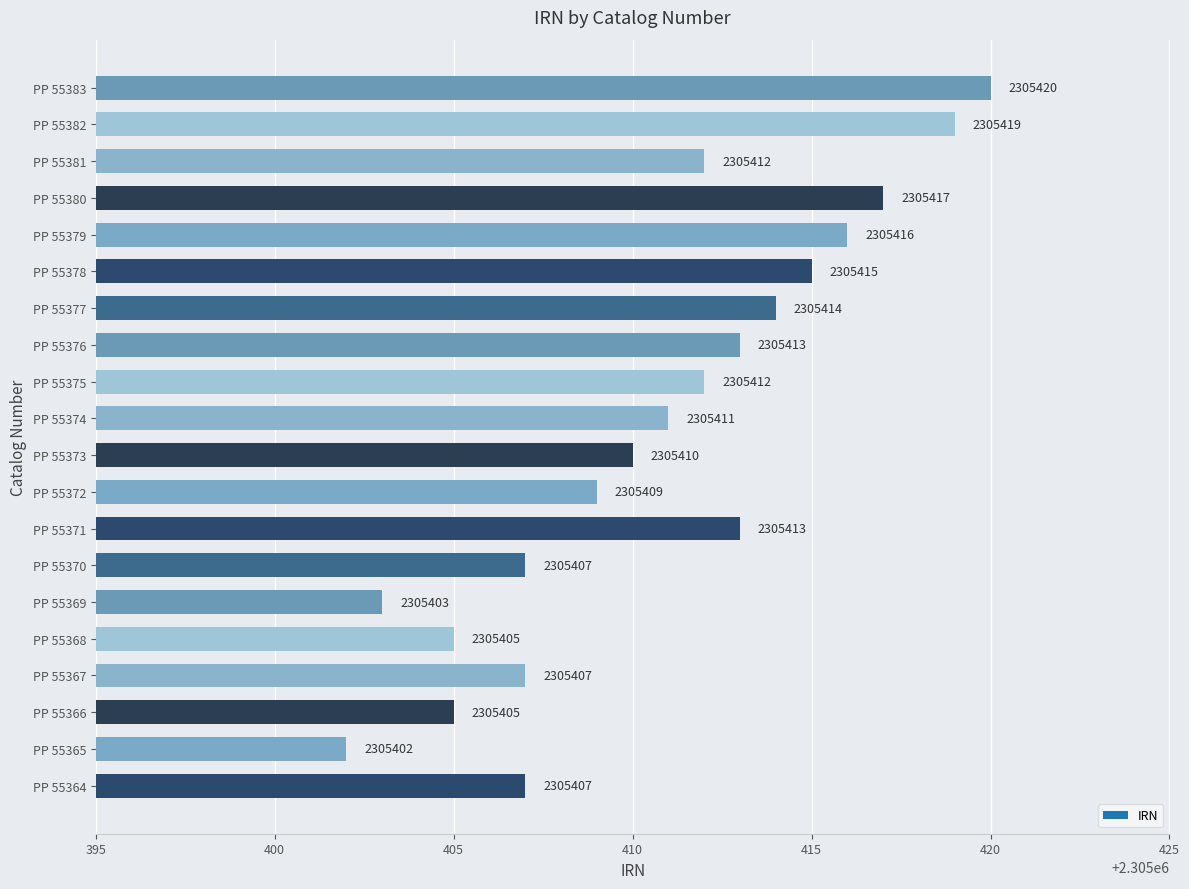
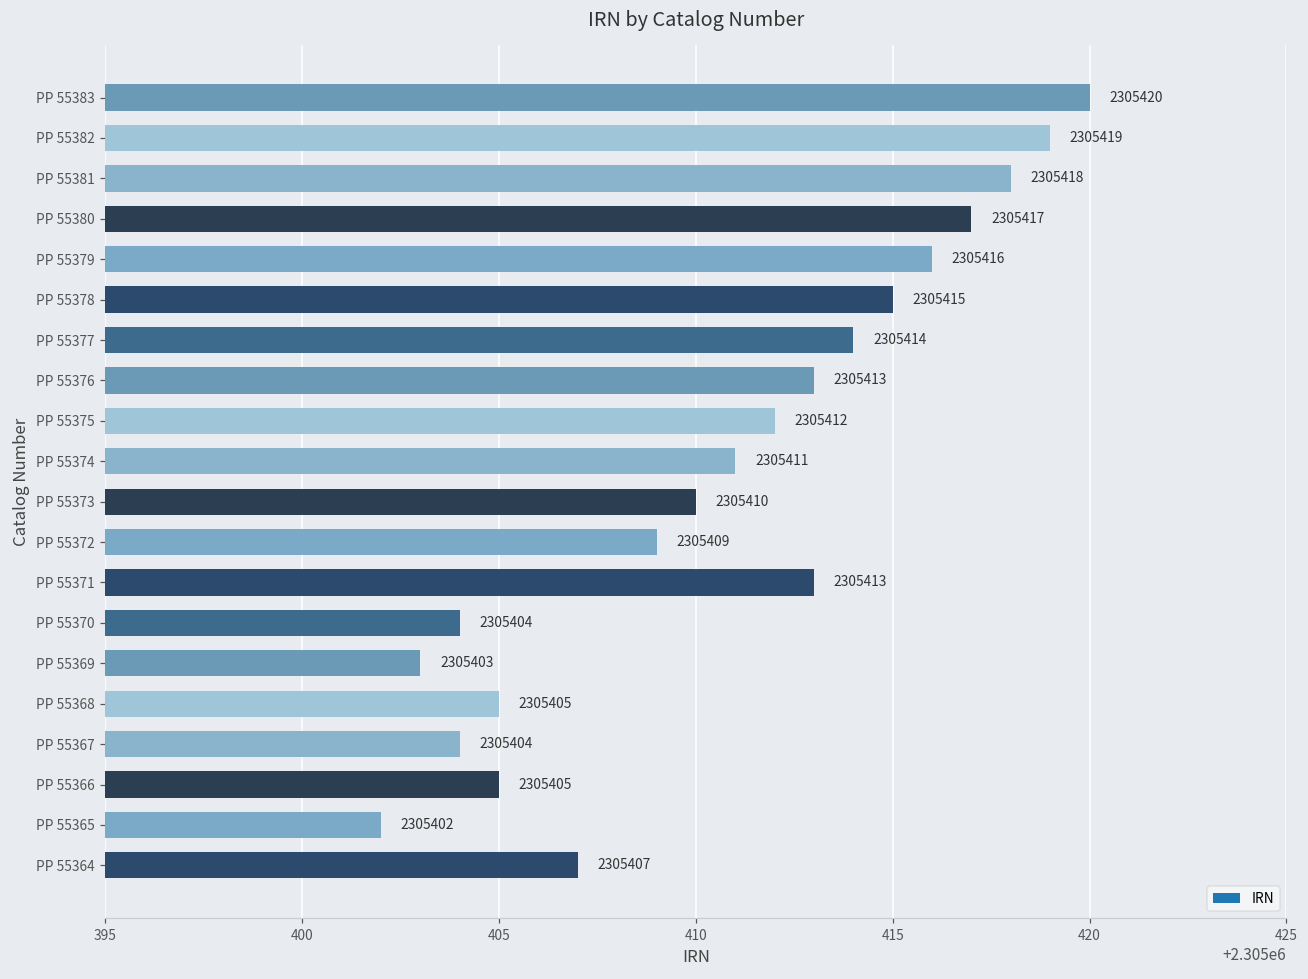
  {
    "PP 55383": 2305420,
    "PP 55382": 2305419,
-   "PP 55381": 2305412,
+   "PP 55381": 2305418,
    "PP 55380": 2305417,
    "PP 55379": 2305416,
    "PP 55378": 2305415,
    "PP 55377": 2305414,
    "PP 55376": 2305413,
    "PP 55375": 2305412,
    "PP 55374": 2305411,
    "PP 55373": 2305410,
    "PP 55372": 2305409,
    "PP 55371": 2305413,
-   "PP 55370": 2305407,
+   "PP 55370": 2305404,
    "PP 55369": 2305403,
    "PP 55368": 2305405,
-   "PP 55367": 2305407,
+   "PP 55367": 2305404,
    "PP 55366": 2305405,
    "PP 55365": 2305402,
    "PP 55364": 2305407
  }
